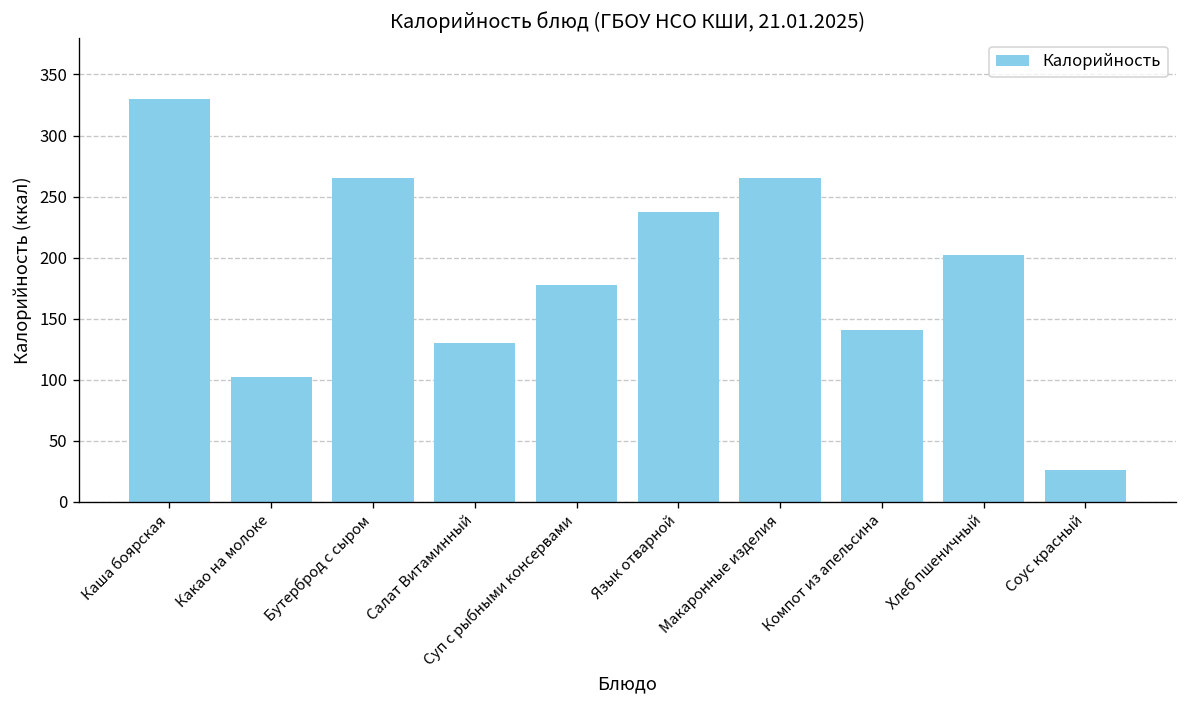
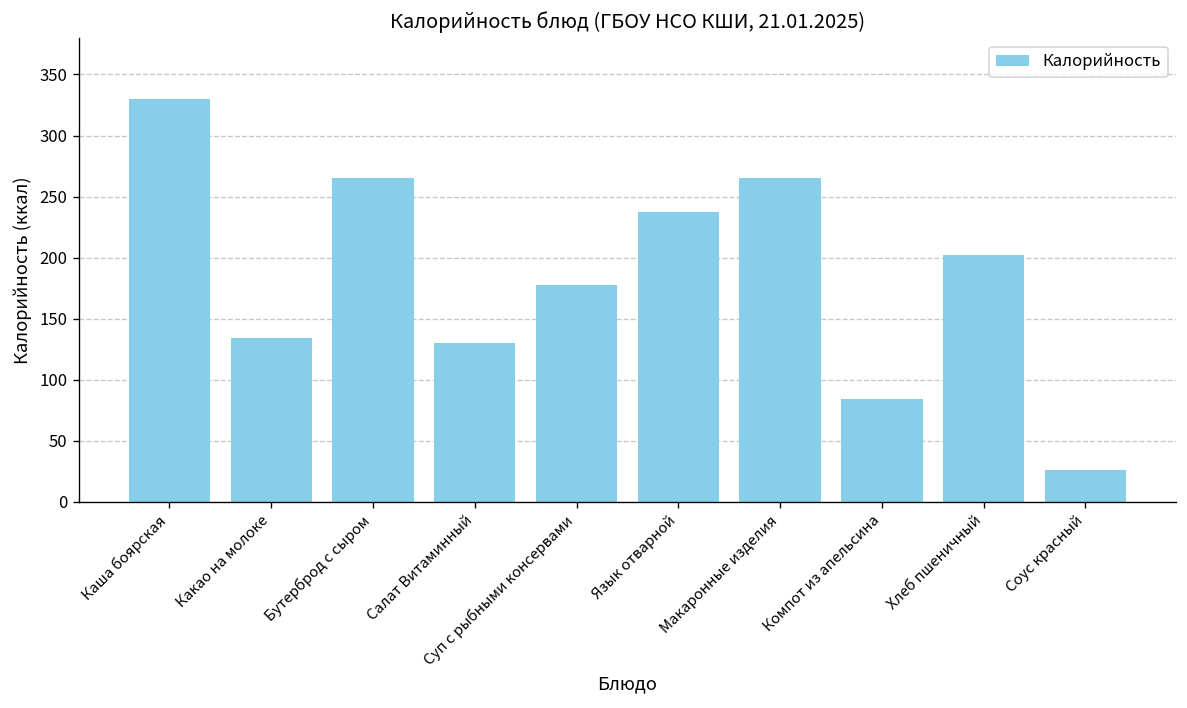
  {
    "Каша боярская": 330,
-   "Какао на молоке": 102,
+   "Какао на молоке": 134,
    "Бутерброд с сыром": 265,
    "Салат Витаминный": 130,
    "Суп с рыбными консервами": 178,
    "Язык отварной": 237,
    "Макаронные изделия": 265,
-   "Компот из апельсина": 141,
+   "Компот из апельсина": 84,
    "Хлеб пшеничный": 202,
    "Соус красный": 26
  }
